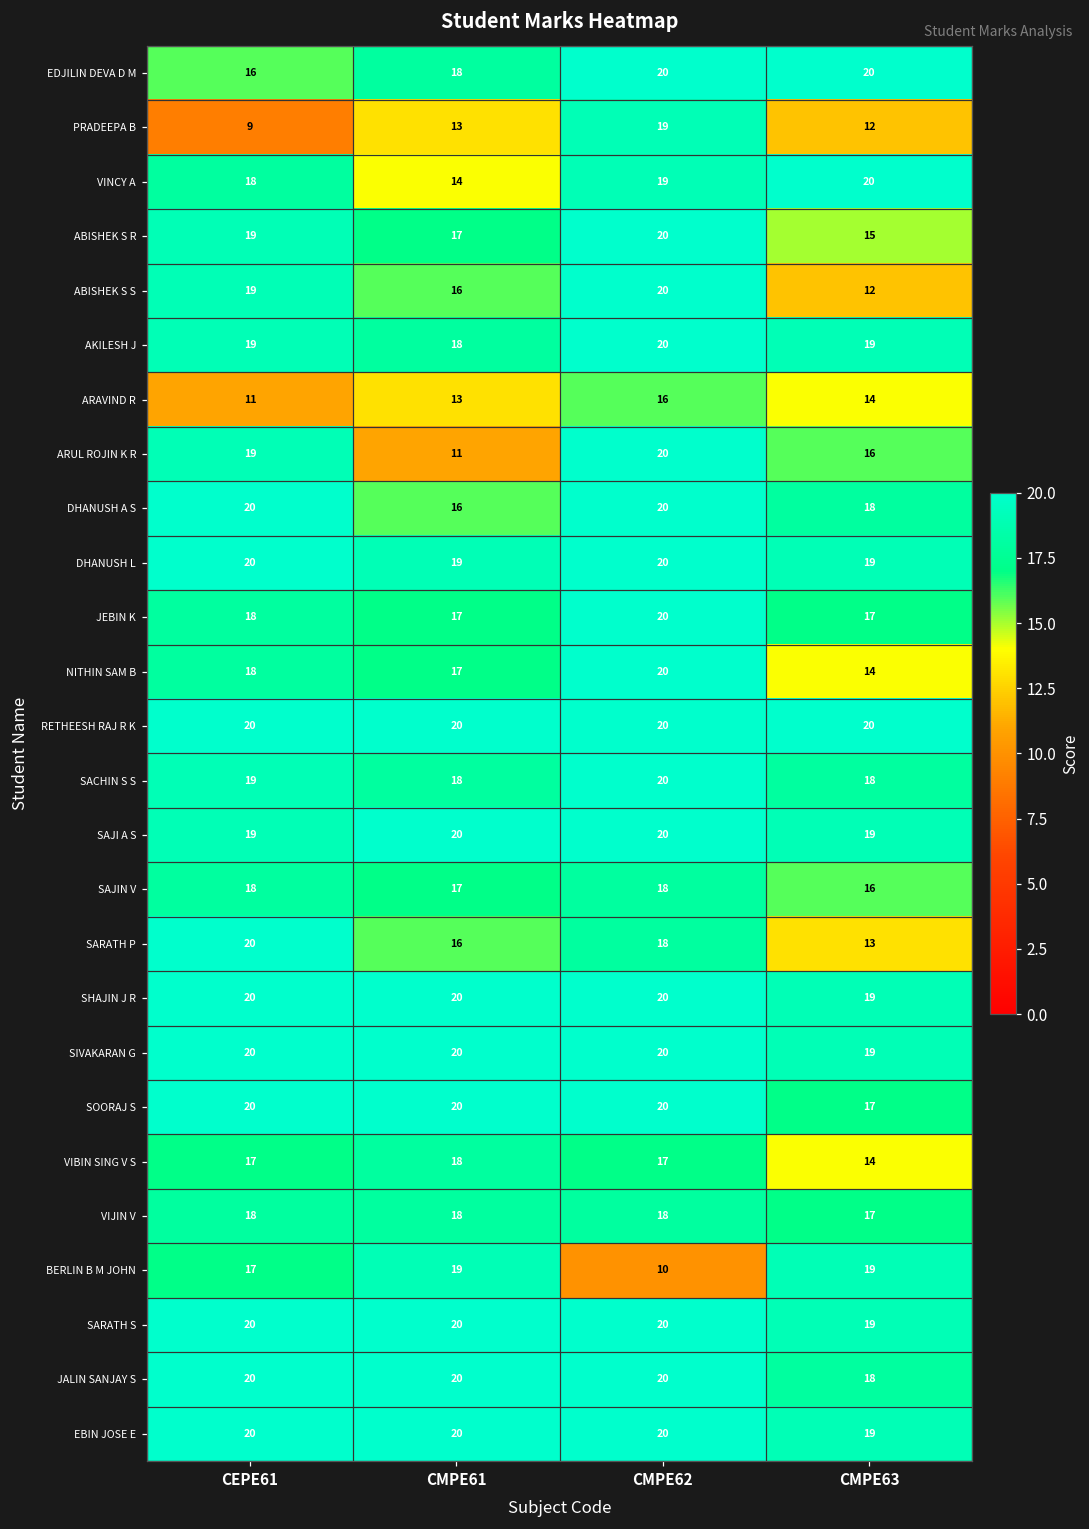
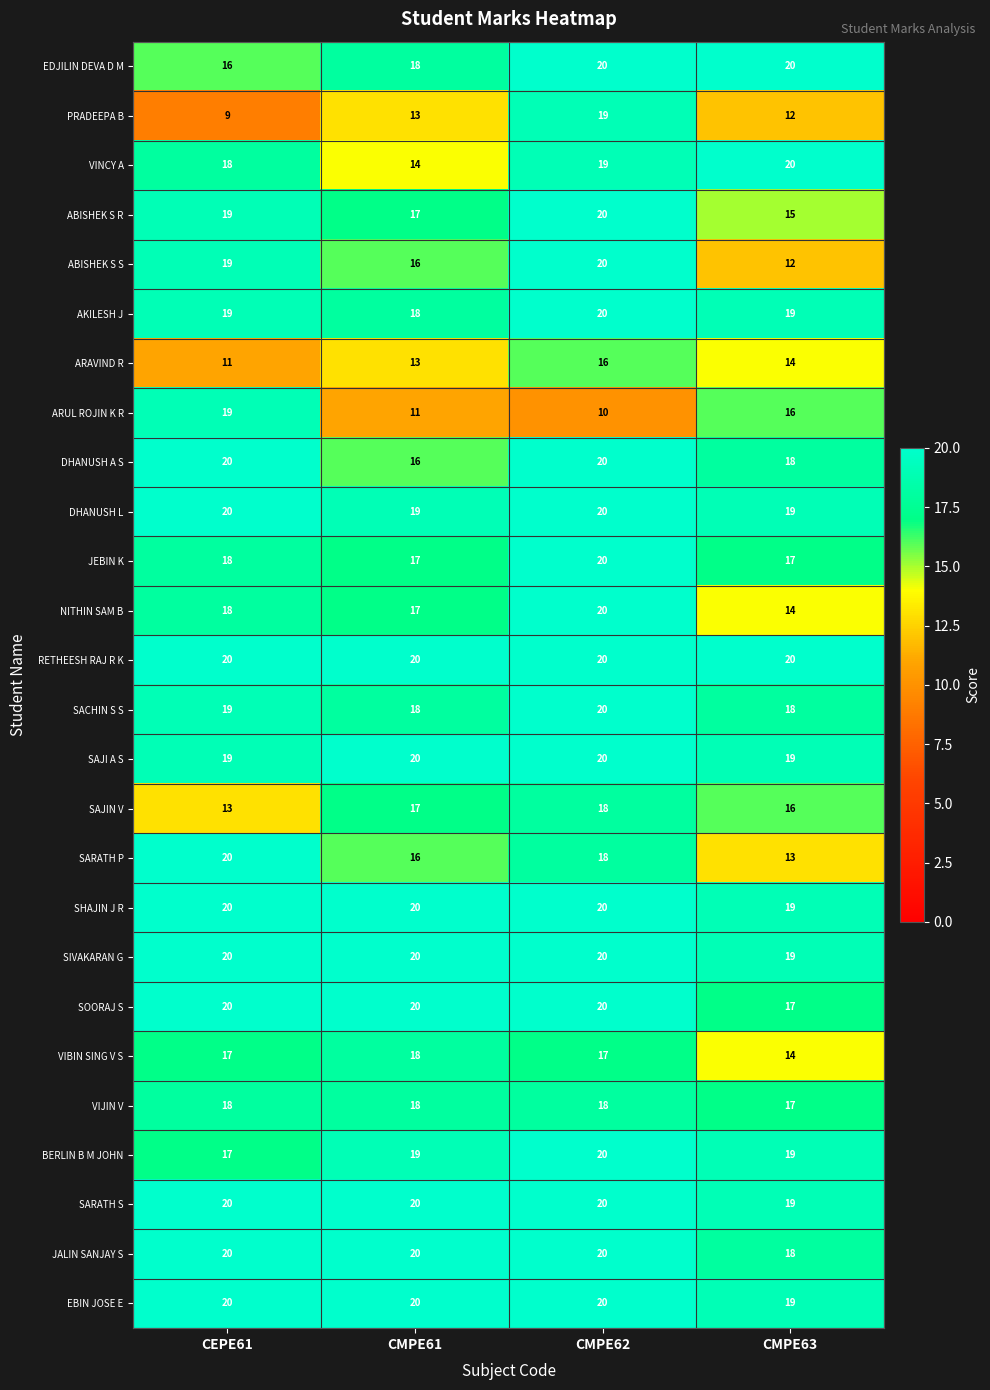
  {
    "EDJILIN DEVA D M": {
      "CEPE61": 16,
      "CMPE61": 18,
      "CMPE62": 20,
      "CMPE63": 20
    },
    "PRADEEPA B": {
      "CEPE61": 9,
      "CMPE61": 13,
      "CMPE62": 19,
      "CMPE63": 12
    },
    "VINCY A": {
      "CEPE61": 18,
      "CMPE61": 14,
      "CMPE62": 19,
      "CMPE63": 20
    },
    "ABISHEK S R": {
      "CEPE61": 19,
      "CMPE61": 17,
      "CMPE62": 20,
      "CMPE63": 15
    },
    "ABISHEK S S": {
      "CEPE61": 19,
      "CMPE61": 16,
      "CMPE62": 20,
      "CMPE63": 12
    },
    "AKILESH J": {
      "CEPE61": 19,
      "CMPE61": 18,
      "CMPE62": 20,
      "CMPE63": 19
    },
    "ARAVIND R": {
      "CEPE61": 11,
      "CMPE61": 13,
      "CMPE62": 16,
      "CMPE63": 14
    },
    "ARUL ROJIN K R": {
      "CEPE61": 19,
      "CMPE61": 11,
-     "CMPE62": 20,
+     "CMPE62": 10,
      "CMPE63": 16
    },
    "DHANUSH A S": {
      "CEPE61": 20,
      "CMPE61": 16,
      "CMPE62": 20,
      "CMPE63": 18
    },
    "DHANUSH L": {
      "CEPE61": 20,
      "CMPE61": 19,
      "CMPE62": 20,
      "CMPE63": 19
    },
    "JEBIN K": {
      "CEPE61": 18,
      "CMPE61": 17,
      "CMPE62": 20,
      "CMPE63": 17
    },
    "NITHIN SAM B": {
      "CEPE61": 18,
      "CMPE61": 17,
      "CMPE62": 20,
      "CMPE63": 14
    },
    "RETHEESH RAJ R K": {
      "CEPE61": 20,
      "CMPE61": 20,
      "CMPE62": 20,
      "CMPE63": 20
    },
    "SACHIN S S": {
      "CEPE61": 19,
      "CMPE61": 18,
      "CMPE62": 20,
      "CMPE63": 18
    },
    "SAJI A S": {
      "CEPE61": 19,
      "CMPE61": 20,
      "CMPE62": 20,
      "CMPE63": 19
    },
    "SAJIN V": {
-     "CEPE61": 18,
+     "CEPE61": 13,
      "CMPE61": 17,
      "CMPE62": 18,
      "CMPE63": 16
    },
    "SARATH P": {
      "CEPE61": 20,
      "CMPE61": 16,
      "CMPE62": 18,
      "CMPE63": 13
    },
    "SHAJIN J R": {
      "CEPE61": 20,
      "CMPE61": 20,
      "CMPE62": 20,
      "CMPE63": 19
    },
    "SIVAKARAN G": {
      "CEPE61": 20,
      "CMPE61": 20,
      "CMPE62": 20,
      "CMPE63": 19
    },
    "SOORAJ S": {
      "CEPE61": 20,
      "CMPE61": 20,
      "CMPE62": 20,
      "CMPE63": 17
    },
    "VIBIN SING V S": {
      "CEPE61": 17,
      "CMPE61": 18,
      "CMPE62": 17,
      "CMPE63": 14
    },
    "VIJIN V": {
      "CEPE61": 18,
      "CMPE61": 18,
      "CMPE62": 18,
      "CMPE63": 17
    },
    "BERLIN B M JOHN": {
      "CEPE61": 17,
      "CMPE61": 19,
-     "CMPE62": 10,
+     "CMPE62": 20,
      "CMPE63": 19
    },
    "SARATH S": {
      "CEPE61": 20,
      "CMPE61": 20,
      "CMPE62": 20,
      "CMPE63": 19
    },
    "JALIN SANJAY S": {
      "CEPE61": 20,
      "CMPE61": 20,
      "CMPE62": 20,
      "CMPE63": 18
    },
    "EBIN JOSE E": {
      "CEPE61": 20,
      "CMPE61": 20,
      "CMPE62": 20,
      "CMPE63": 19
    }
  }
